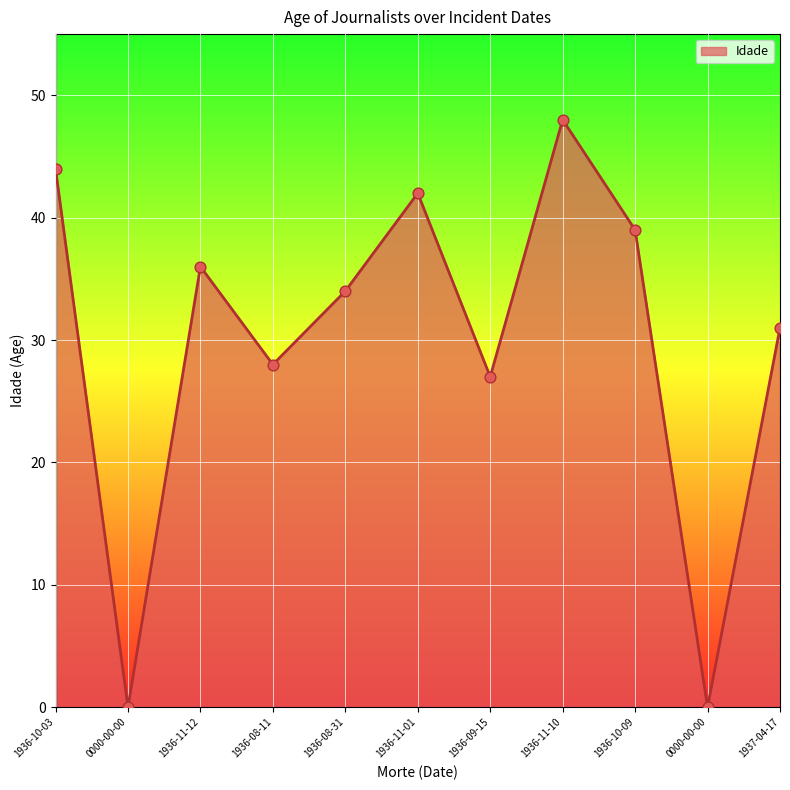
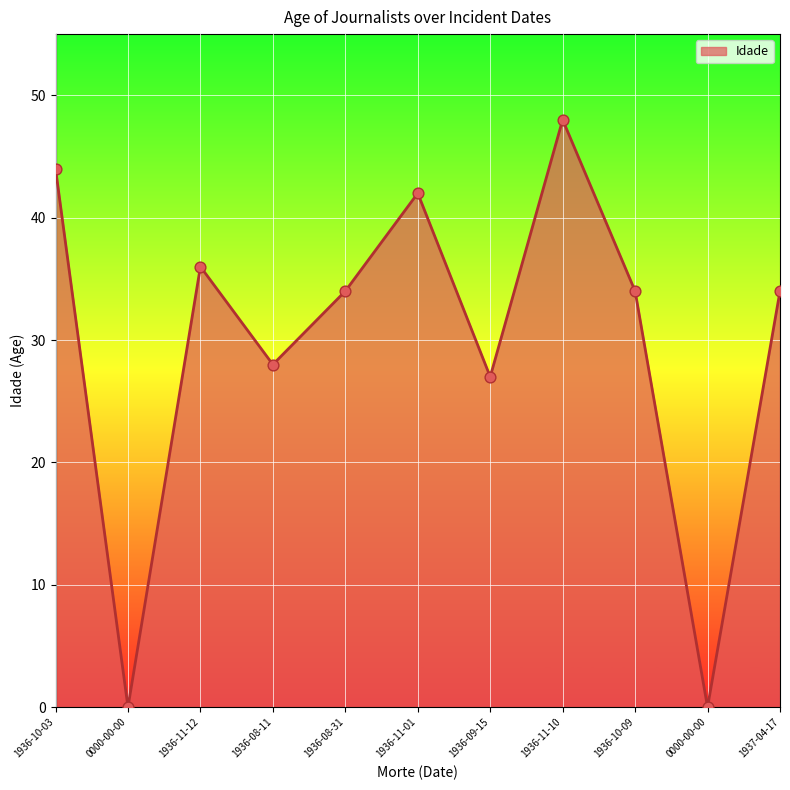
  {
    "1936-10-03": 44,
    "1936-11-12": 36,
    "1936-08-11": 28,
    "1936-08-31": 34,
    "1936-11-01": 42,
    "1936-09-15": 27,
    "1936-11-10": 48,
-   "1936-10-09": 39,
-   "1937-04-17": 31
+   "1936-10-09": 34,
+   "1937-04-17": 34
  }
